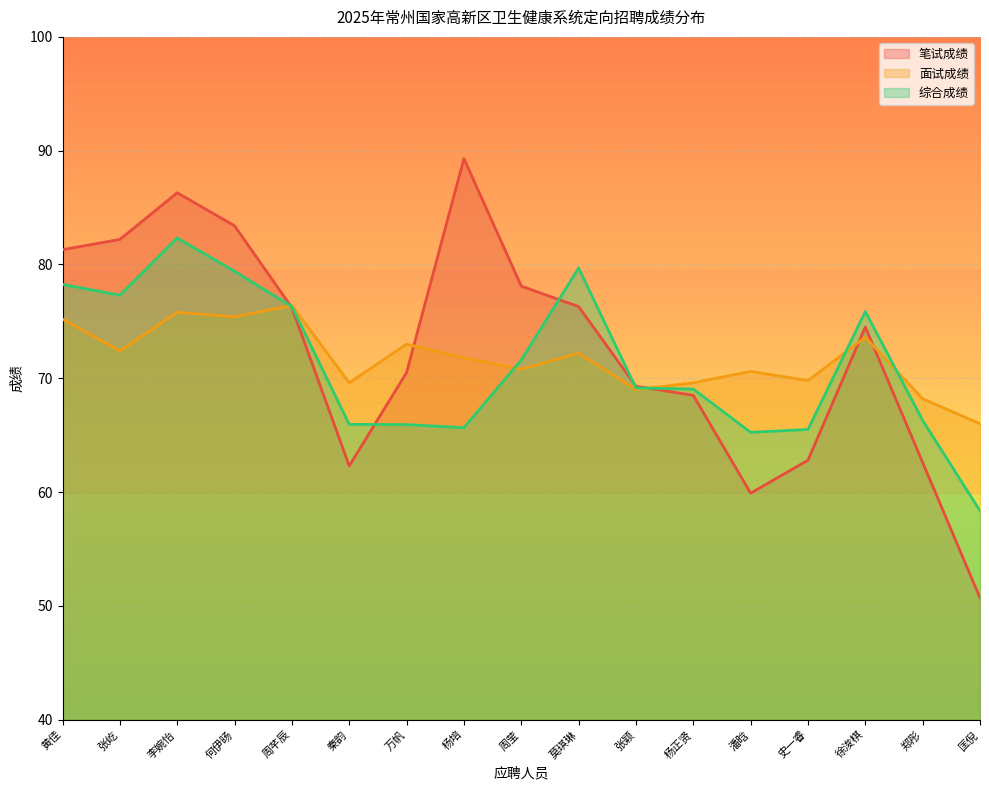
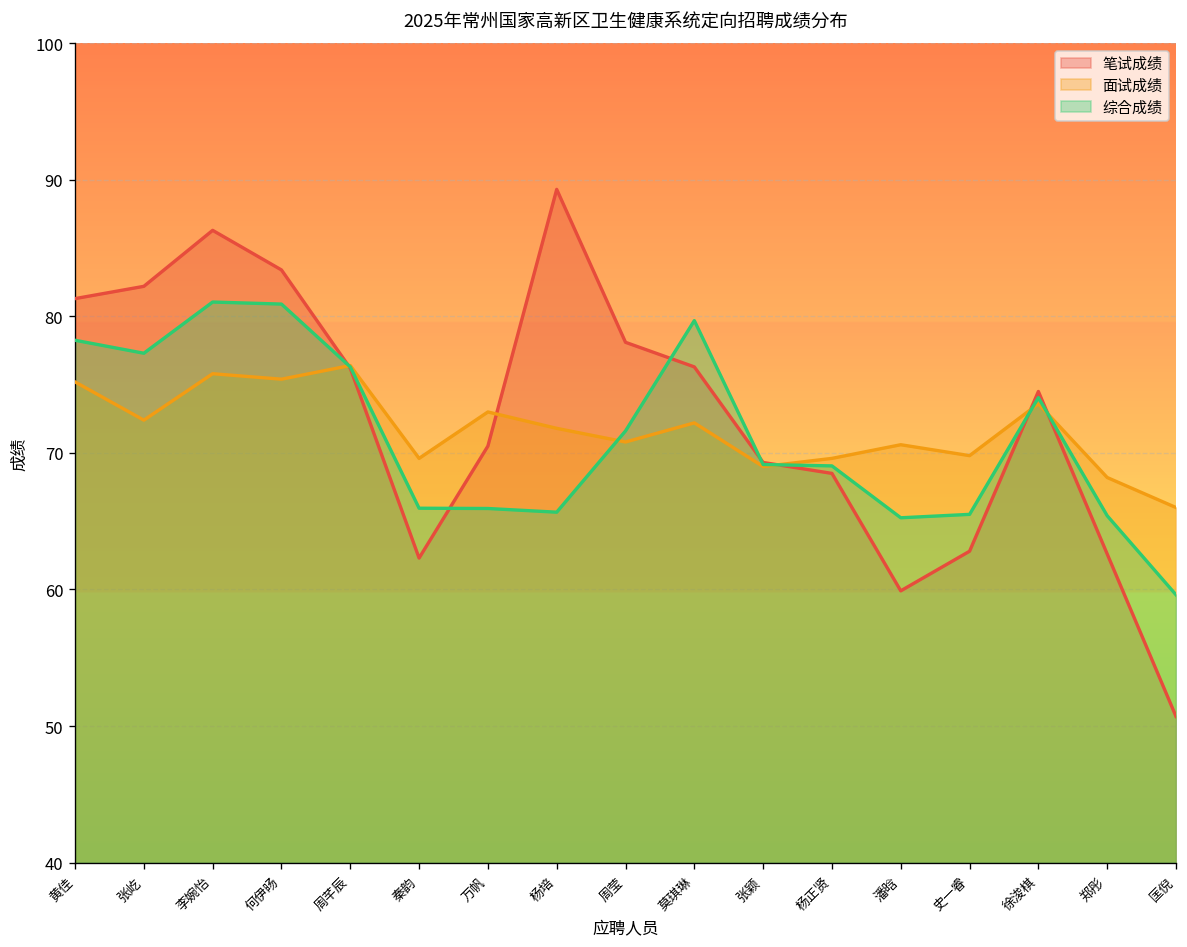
  {
    "综合成绩": {
      "黄佳": 78.3,
      "张屹": 77.3,
-     "李婉怡": 82.3,
-     "何伊旸": 79.4,
+     "李婉怡": 81.1,
+     "何伊旸": 80.9,
      "秦韵": 66.0,
      "万帆": 65.9,
      "杨培": 65.7,
      "周莹": 71.6,
      "莫琪琳": 79.7,
      "杨正贤": 69.1,
      "潘晗": 65.3,
      "史一睿": 65.5,
-     "徐浚棋": 75.9,
-     "郑彤": 66.3,
-     "匡倪": 58.4
+     "徐浚棋": 74.1,
+     "郑彤": 65.4,
+     "匡倪": 59.6
    }
  }
